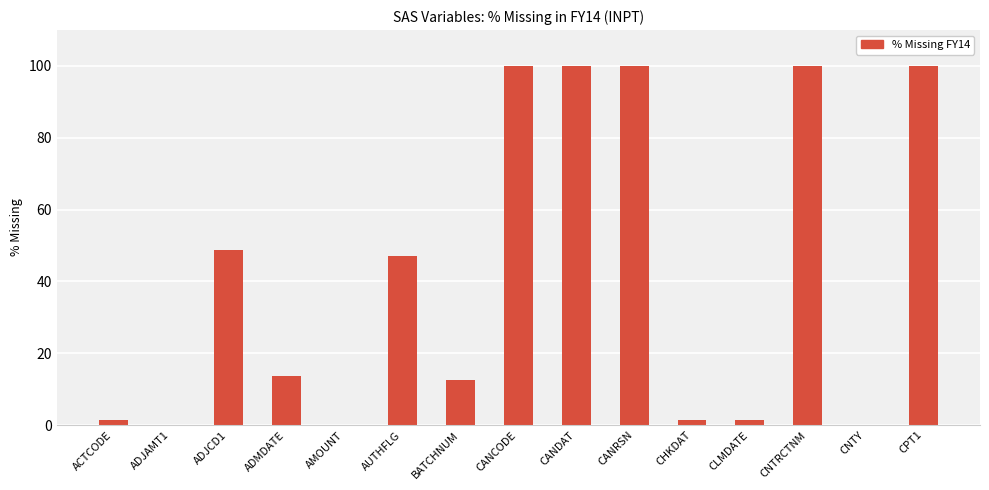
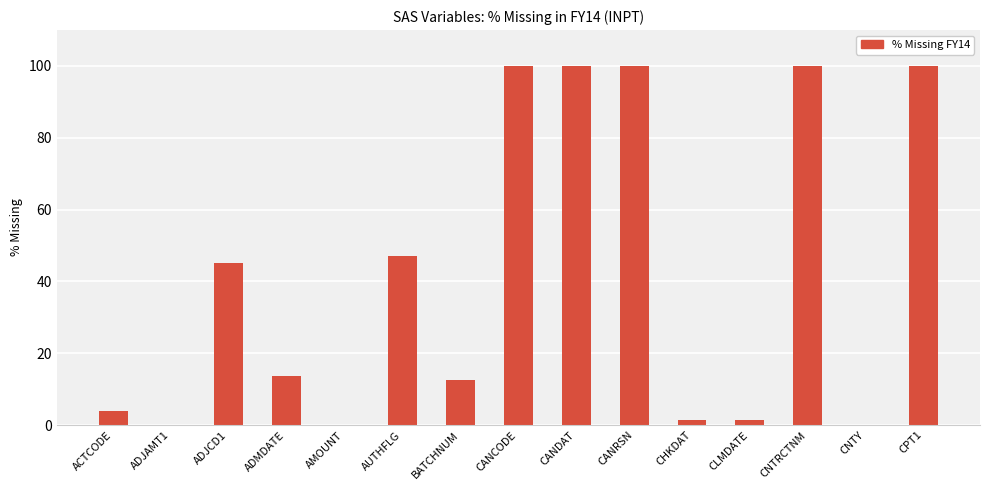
  {
-   "ACTCODE": 1,
+   "ACTCODE": 4,
    "ADJAMT1": 0,
-   "ADJCD1": 49,
+   "ADJCD1": 45,
    "ADMDATE": 14,
    "AMOUNT": 0,
    "AUTHFLG": 47,
    "BATCHNUM": 13,
    "CANCODE": 100,
    "CANDAT": 100,
    "CANRSN": 100,
    "CHKDAT": 1,
    "CLMDATE": 1,
    "CNTRCTNM": 100,
    "CPT1": 100
  }
